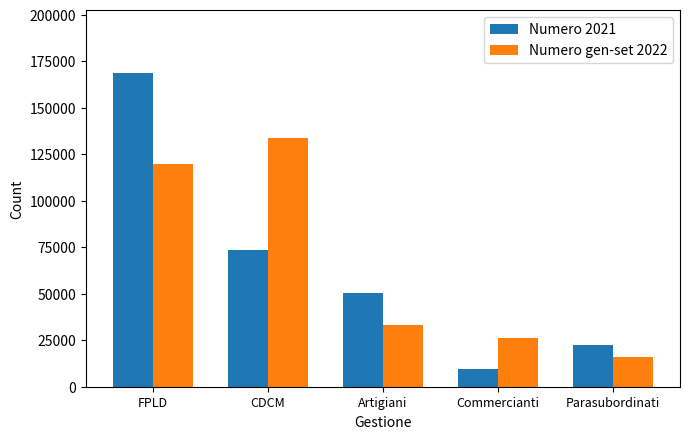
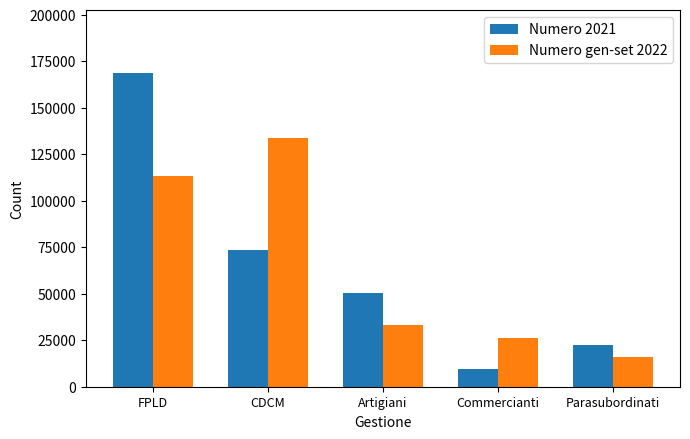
  {
    "Numero 2021": {
      "FPLD": 169000,
      "CDCM": 73000,
      "Artigiani": 51000,
      "Commercianti": 10000,
      "Parasubordinati": 22000
    },
    "Numero gen-set 2022": {
-     "FPLD": 120000,
+     "FPLD": 113000,
      "CDCM": 134000,
      "Artigiani": 33000,
      "Commercianti": 26000,
      "Parasubordinati": 16000
    }
  }
